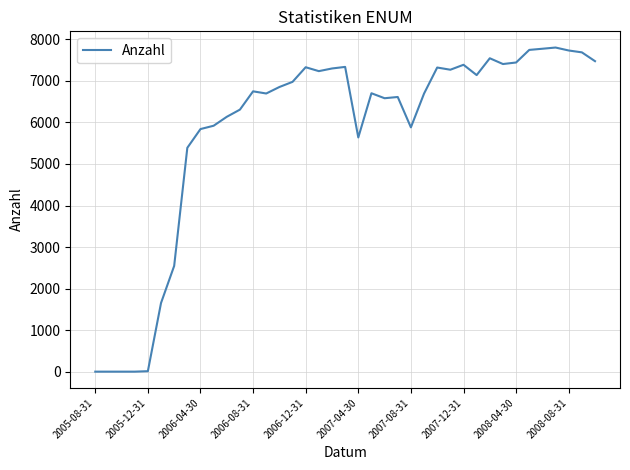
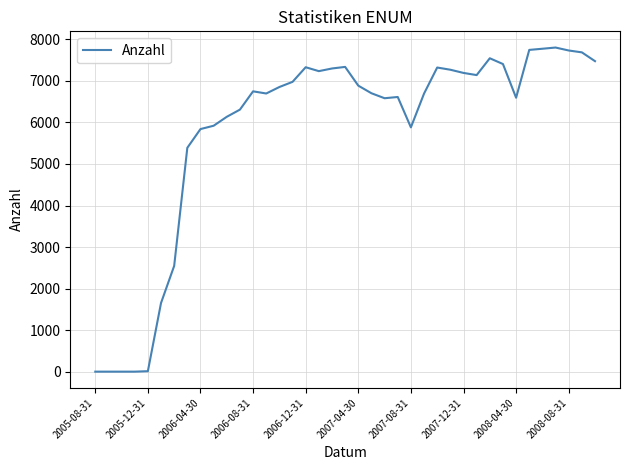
  {
    "2005-08-31": 0,
    "2005-12-31": 0,
    "2006-04-30": 5800,
    "2006-08-31": 6700,
    "2006-12-31": 7300,
-   "2007-04-30": 5600,
+   "2007-04-30": 6900,
    "2007-08-31": 5900,
-   "2007-12-31": 7400,
-   "2008-04-30": 7400,
+   "2007-12-31": 7200,
+   "2008-04-30": 6600,
    "2008-08-31": 7700
  }
